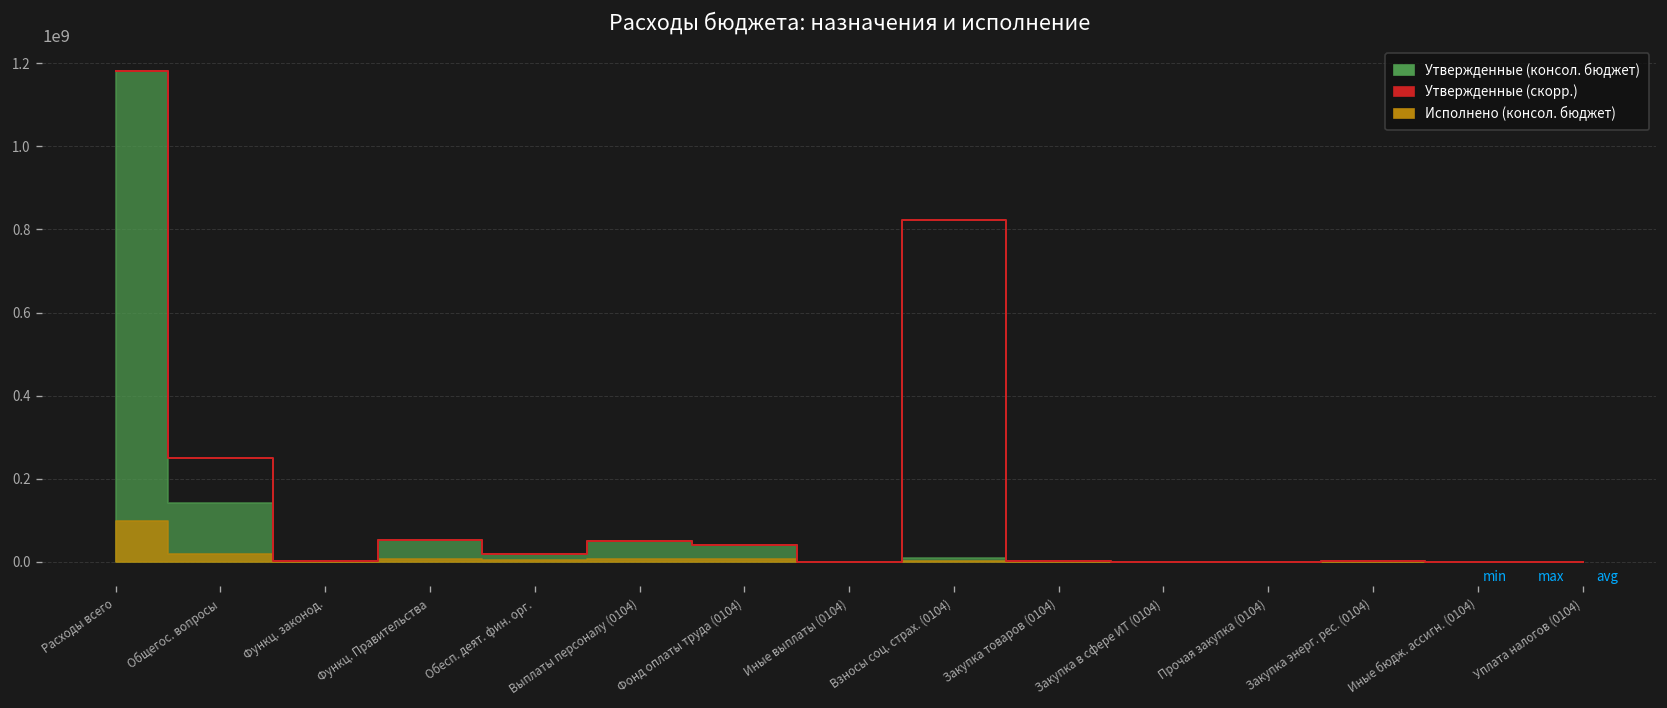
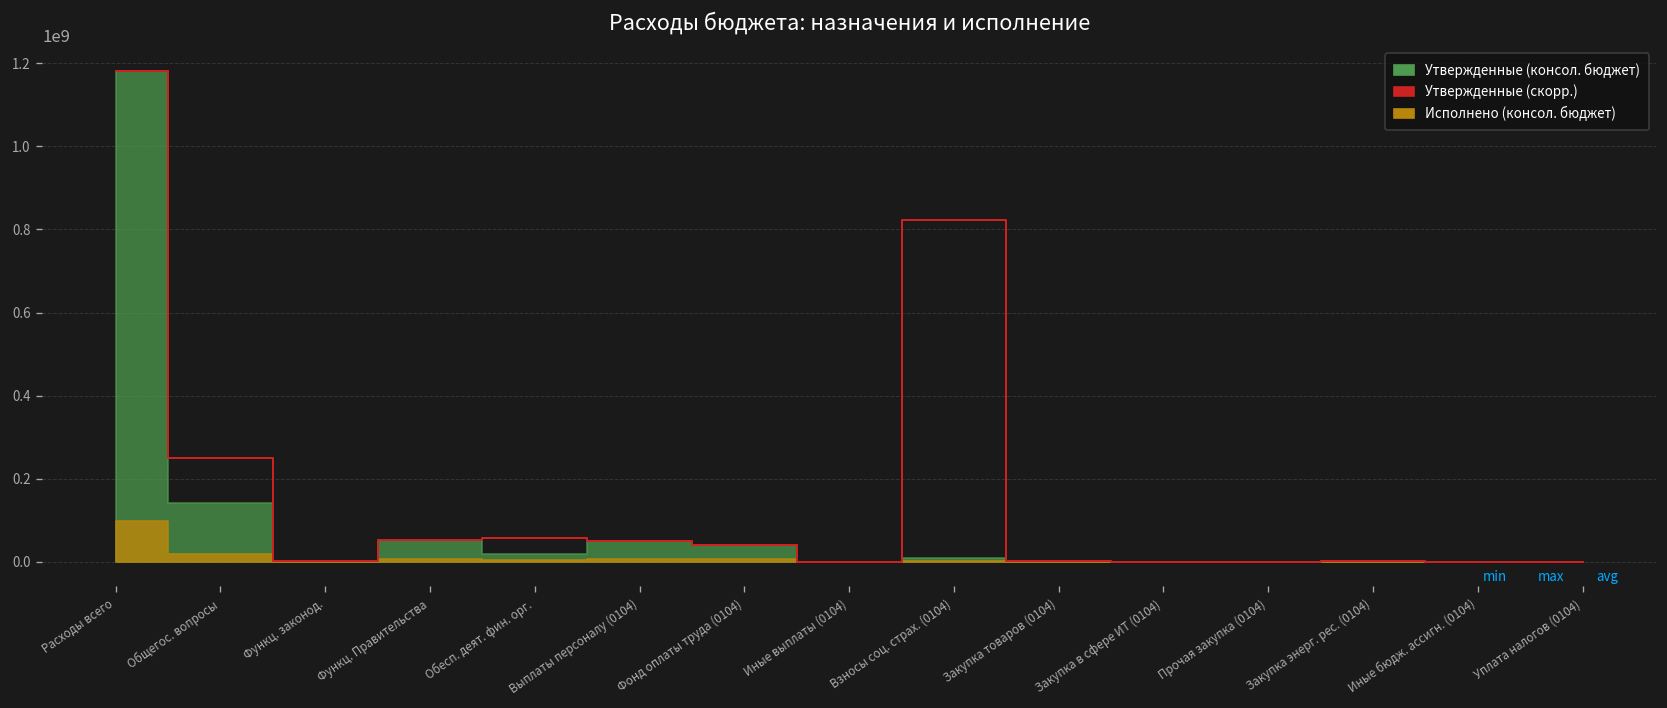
  {
    "Утвержденные (скорр.)": {
      "Общегос. вопросы": 250000000,
      "Функц. законод.": 0,
      "Функц. Правительства": 50000000,
-     "Обесп. деят. фин. орг.": 20000000,
+     "Обесп. деят. фин. орг.": 60000000,
      "Выплаты персоналу (0104)": 50000000,
      "Фонд оплаты труда (0104)": 40000000,
      "Иные выплаты (0104)": 0,
      "Взносы соц. страх. (0104)": 820000000,
      "Закупка товаров (0104)": 0,
      "Закупка в сфере ИТ (0104)": 0,
      "Прочая закупка (0104)": 0,
      "Закупка энерг. рес. (0104)": 0,
      "Иные бюдж. ассигн. (0104)": 0
    }
  }
